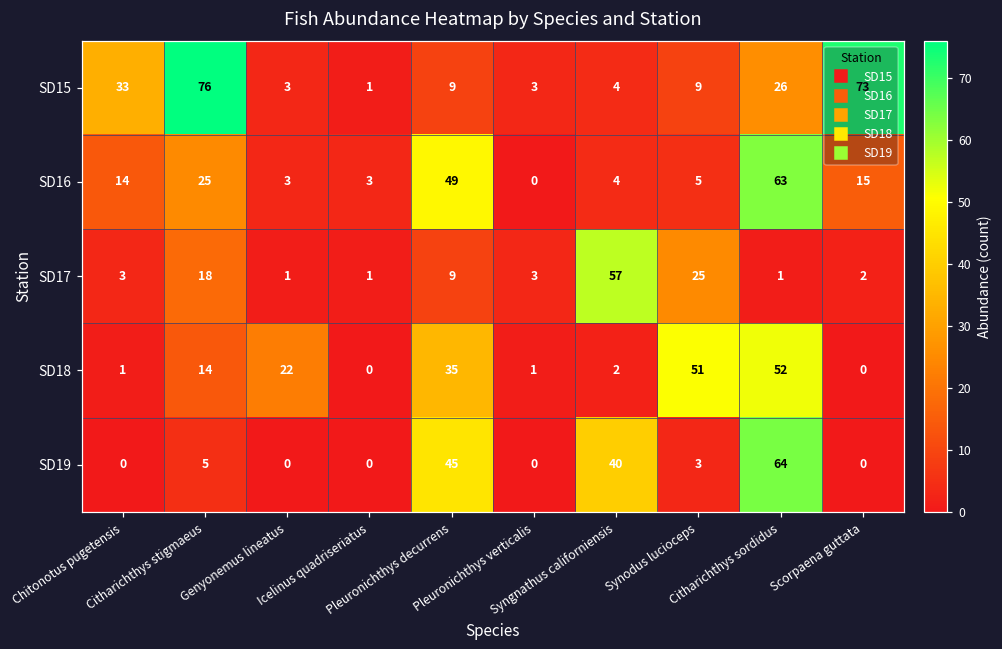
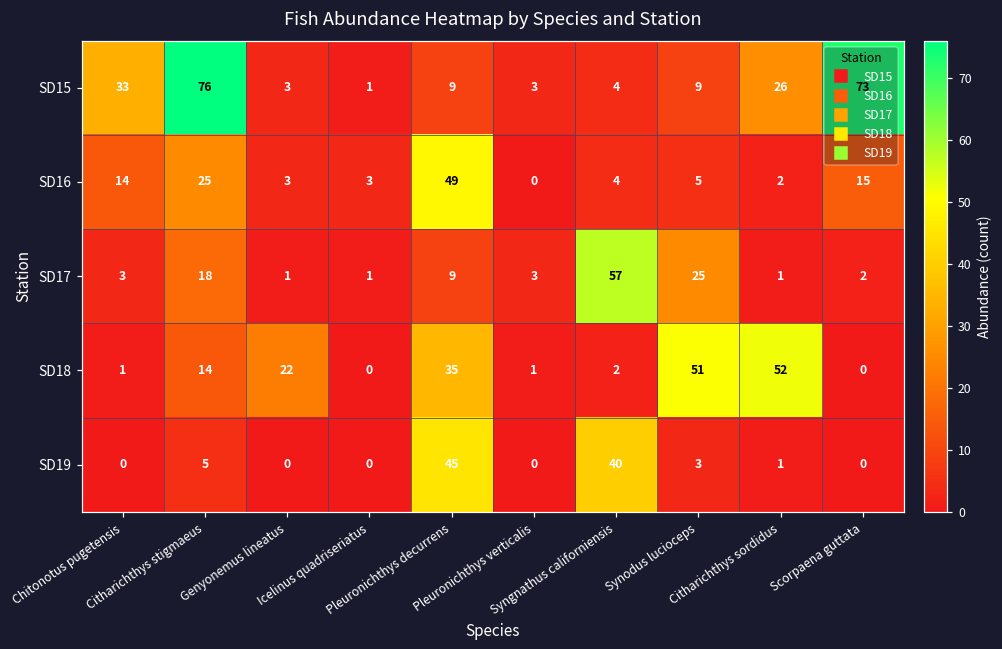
  {
    "SD15": {
      "Chitonotus pugetensis": 33,
      "Citharichthys stigmaeus": 76,
      "Genyonemus lineatus": 3,
      "Icelinus quadriseriatus": 1,
      "Pleuronichthys decurrens": 9,
      "Pleuronichthys verticalis": 3,
      "Syngnathus californiensis": 4,
      "Synodus lucioceps": 9,
      "Citharichthys sordidus": 26
    },
    "SD16": {
      "Chitonotus pugetensis": 14,
      "Citharichthys stigmaeus": 25,
      "Genyonemus lineatus": 3,
      "Icelinus quadriseriatus": 3,
      "Pleuronichthys decurrens": 49,
      "Pleuronichthys verticalis": 0,
      "Syngnathus californiensis": 4,
      "Synodus lucioceps": 5,
-     "Citharichthys sordidus": 63,
+     "Citharichthys sordidus": 2,
      "Scorpaena guttata": 15
    },
    "SD17": {
      "Chitonotus pugetensis": 3,
      "Citharichthys stigmaeus": 18,
      "Genyonemus lineatus": 1,
      "Icelinus quadriseriatus": 1,
      "Pleuronichthys decurrens": 9,
      "Pleuronichthys verticalis": 3,
      "Syngnathus californiensis": 57,
      "Synodus lucioceps": 25,
      "Citharichthys sordidus": 1,
      "Scorpaena guttata": 2
    },
    "SD18": {
      "Chitonotus pugetensis": 1,
      "Citharichthys stigmaeus": 14,
      "Genyonemus lineatus": 22,
      "Icelinus quadriseriatus": 0,
      "Pleuronichthys decurrens": 35,
      "Pleuronichthys verticalis": 1,
      "Syngnathus californiensis": 2,
      "Synodus lucioceps": 51,
      "Citharichthys sordidus": 52,
      "Scorpaena guttata": 0
    },
    "SD19": {
      "Chitonotus pugetensis": 0,
      "Citharichthys stigmaeus": 5,
      "Genyonemus lineatus": 0,
      "Icelinus quadriseriatus": 0,
      "Pleuronichthys decurrens": 45,
      "Pleuronichthys verticalis": 0,
      "Syngnathus californiensis": 40,
      "Synodus lucioceps": 3,
-     "Citharichthys sordidus": 64,
+     "Citharichthys sordidus": 1,
      "Scorpaena guttata": 0
    }
  }
